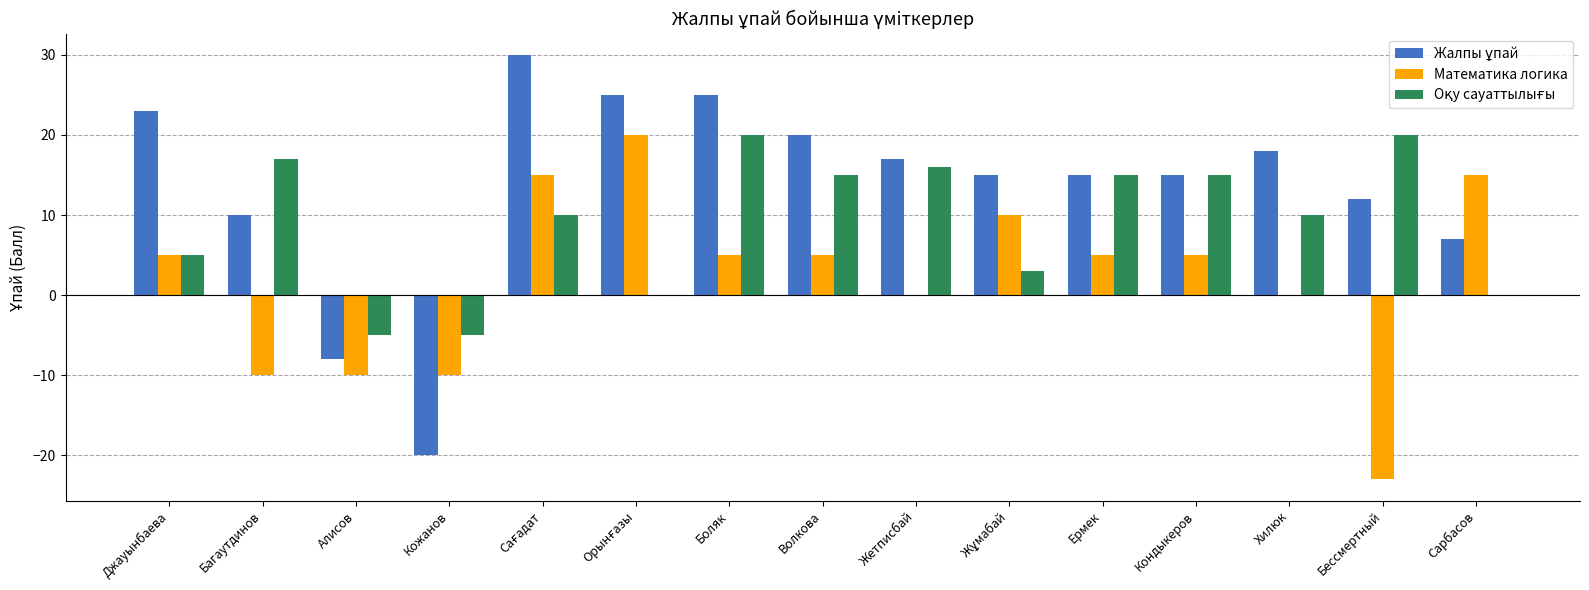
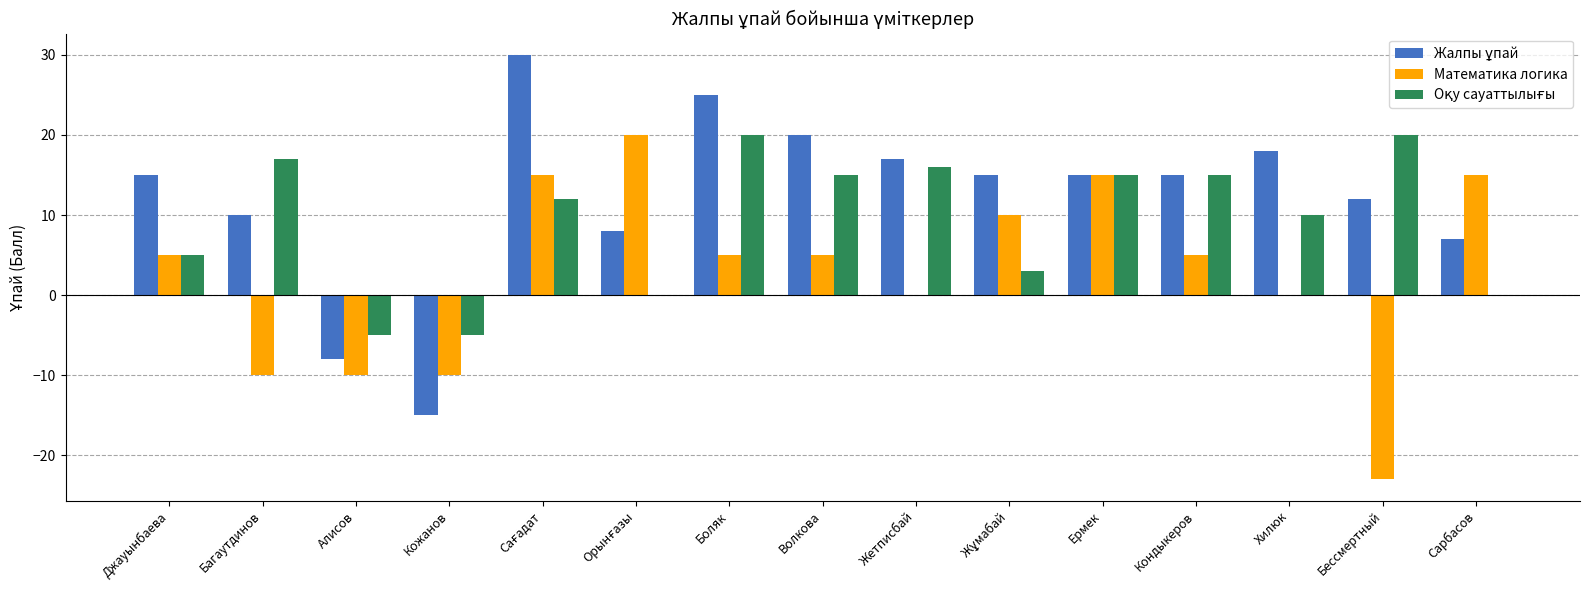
  {
    "Жалпы ұпай": {
-     "Джауынбаева": 23,
+     "Джауынбаева": 15,
      "Багаутдинов": 10,
      "Алисов": -8,
-     "Кожанов": -20,
+     "Кожанов": -15,
      "Сағадат": 30,
-     "Орынғазы": 25,
+     "Орынғазы": 8,
      "Боляк": 25,
      "Волкова": 20,
      "Жетписбай": 17,
      "Жұмабай": 15,
      "Ермек": 15,
      "Кондыкеров": 15,
      "Хилюк": 18,
      "Бессмертный": 12,
      "Сарбасов": 7
    },
    "Математика логика": {
      "Джауынбаева": 5,
      "Багаутдинов": -10,
      "Алисов": -10,
      "Кожанов": -10,
      "Сағадат": 15,
      "Орынғазы": 20,
      "Боляк": 5,
      "Волкова": 5,
      "Жетписбай": 0,
      "Жұмабай": 10,
-     "Ермек": 5,
+     "Ермек": 15,
      "Кондыкеров": 5,
      "Хилюк": 0,
      "Бессмертный": -23,
      "Сарбасов": 15
    },
    "Оқу сауаттылығы": {
      "Джауынбаева": 5,
      "Багаутдинов": 17,
      "Алисов": -5,
      "Кожанов": -5,
-     "Сағадат": 10,
+     "Сағадат": 12,
      "Орынғазы": 0,
      "Боляк": 20,
      "Волкова": 15,
      "Жетписбай": 16,
      "Жұмабай": 3,
      "Ермек": 15,
      "Кондыкеров": 15,
      "Хилюк": 10,
      "Бессмертный": 20,
      "Сарбасов": 0
    }
  }
